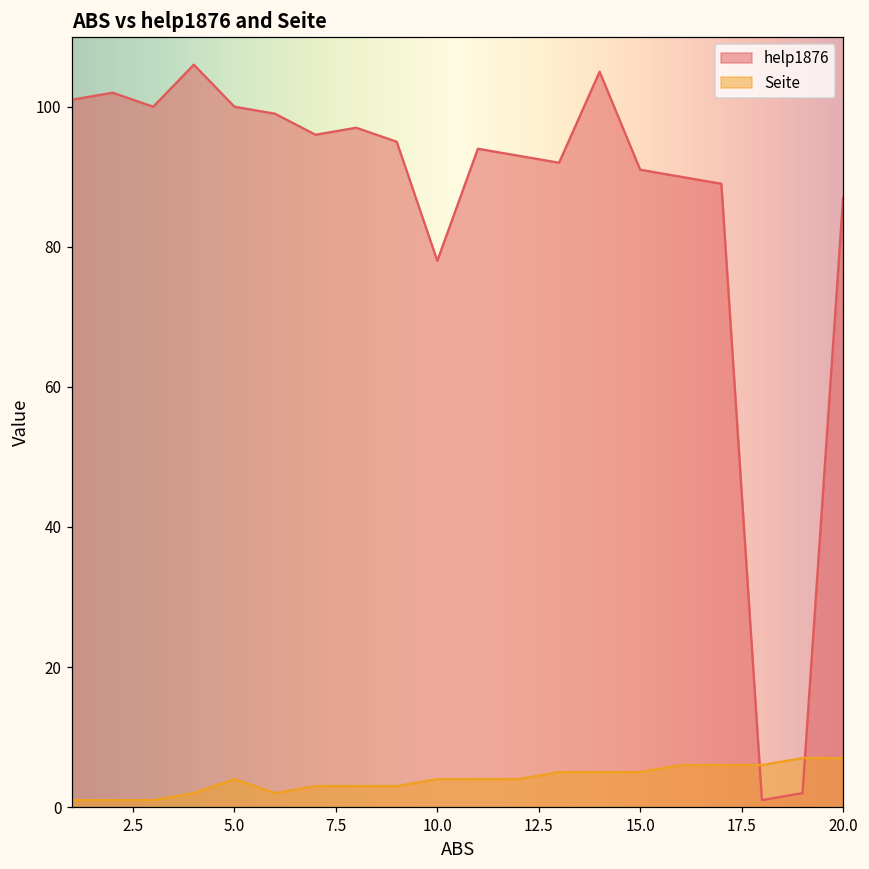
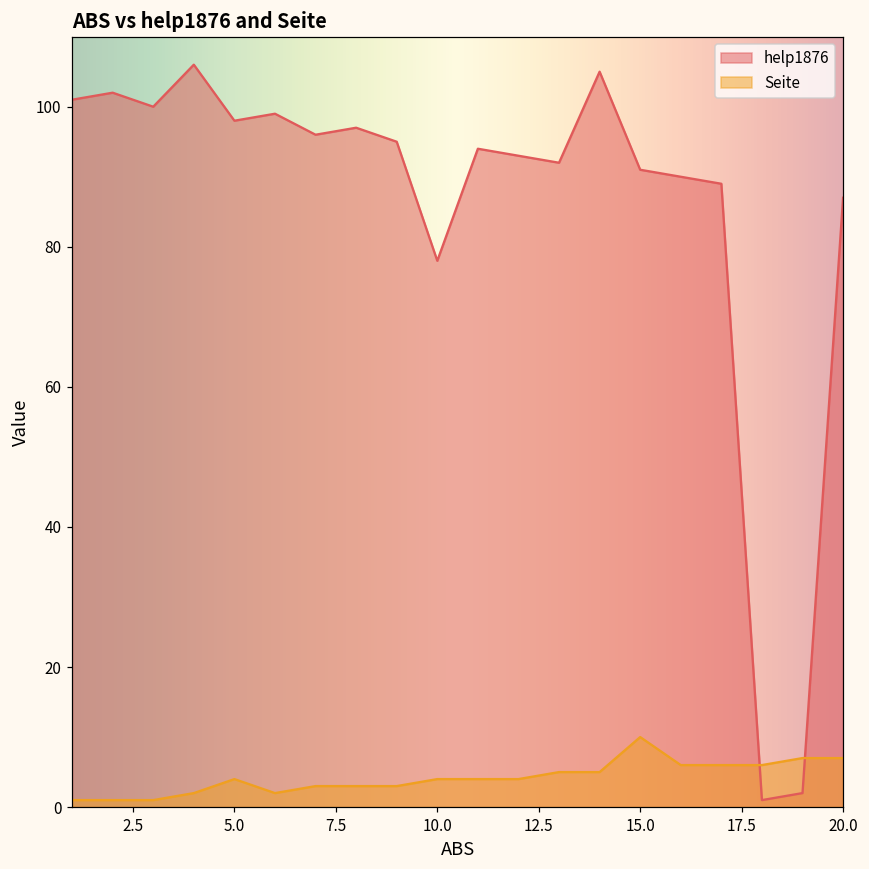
  {
    "help1876": {
-     "5.0": 100,
+     "5.0": 98,
      "10.0": 78,
      "15.0": 91,
      "20.0": 87
    },
    "Seite": {
      "5.0": 4,
      "10.0": 4,
-     "15.0": 5,
+     "15.0": 10,
      "20.0": 7
    }
  }
